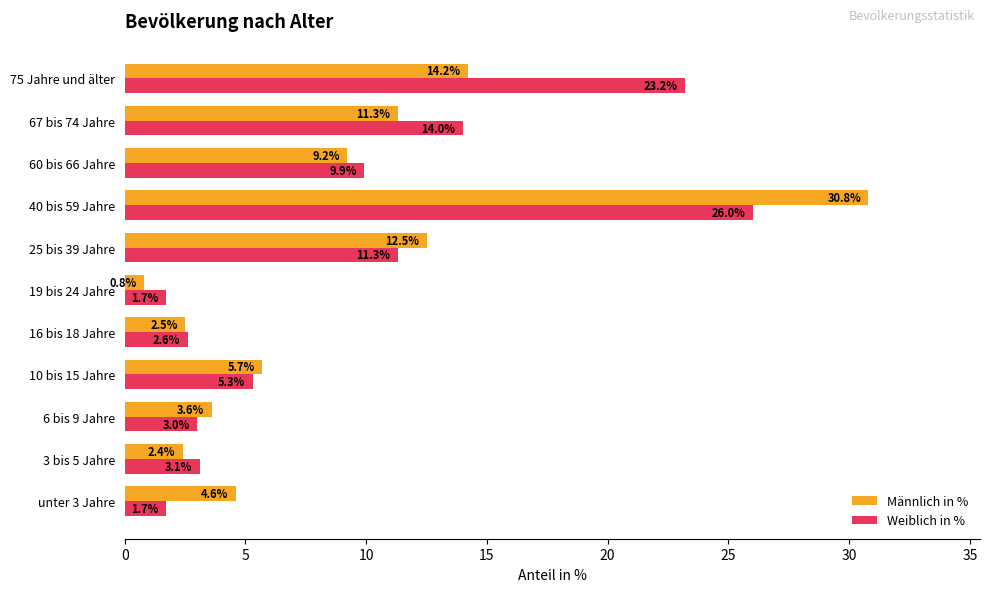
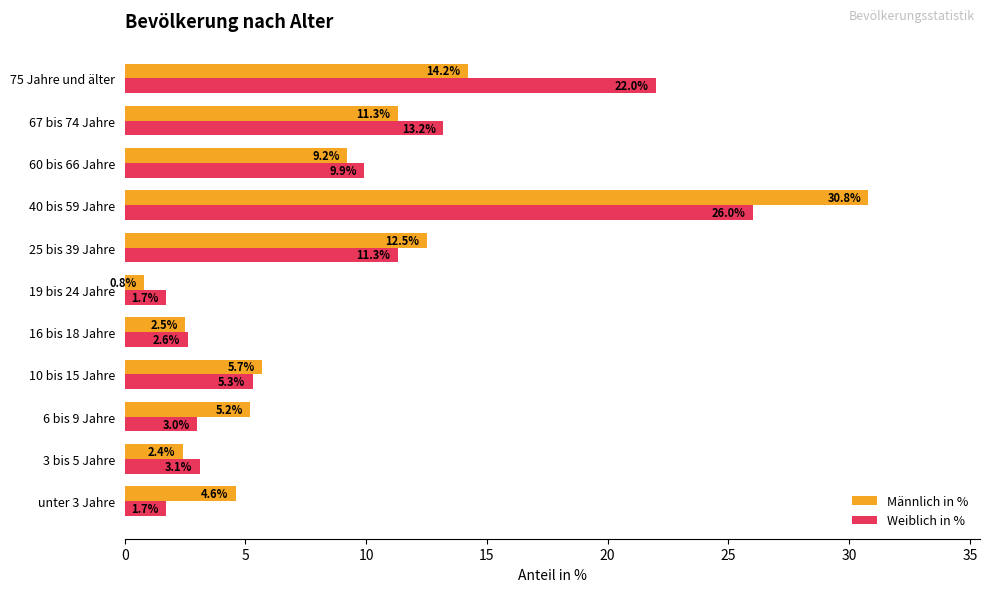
  {
    "Männlich in %": {
      "75 Jahre und älter": "14.2%",
      "67 bis 74 Jahre": "11.3%",
      "60 bis 66 Jahre": "9.2%",
      "40 bis 59 Jahre": "30.8%",
      "25 bis 39 Jahre": "12.5%",
      "19 bis 24 Jahre": "0.8%",
      "16 bis 18 Jahre": "2.5%",
      "10 bis 15 Jahre": "5.7%",
-     "6 bis 9 Jahre": "3.6%",
+     "6 bis 9 Jahre": "5.2%",
      "3 bis 5 Jahre": "2.4%",
      "unter 3 Jahre": "4.6%"
    },
    "Weiblich in %": {
-     "75 Jahre und älter": "23.2%",
-     "67 bis 74 Jahre": "14.0%",
+     "75 Jahre und älter": "22.0%",
+     "67 bis 74 Jahre": "13.2%",
      "60 bis 66 Jahre": "9.9%",
      "40 bis 59 Jahre": "26.0%",
      "25 bis 39 Jahre": "11.3%",
      "19 bis 24 Jahre": "1.7%",
      "16 bis 18 Jahre": "2.6%",
      "10 bis 15 Jahre": "5.3%",
      "6 bis 9 Jahre": "3.0%",
      "3 bis 5 Jahre": "3.1%",
      "unter 3 Jahre": "1.7%"
    }
  }
